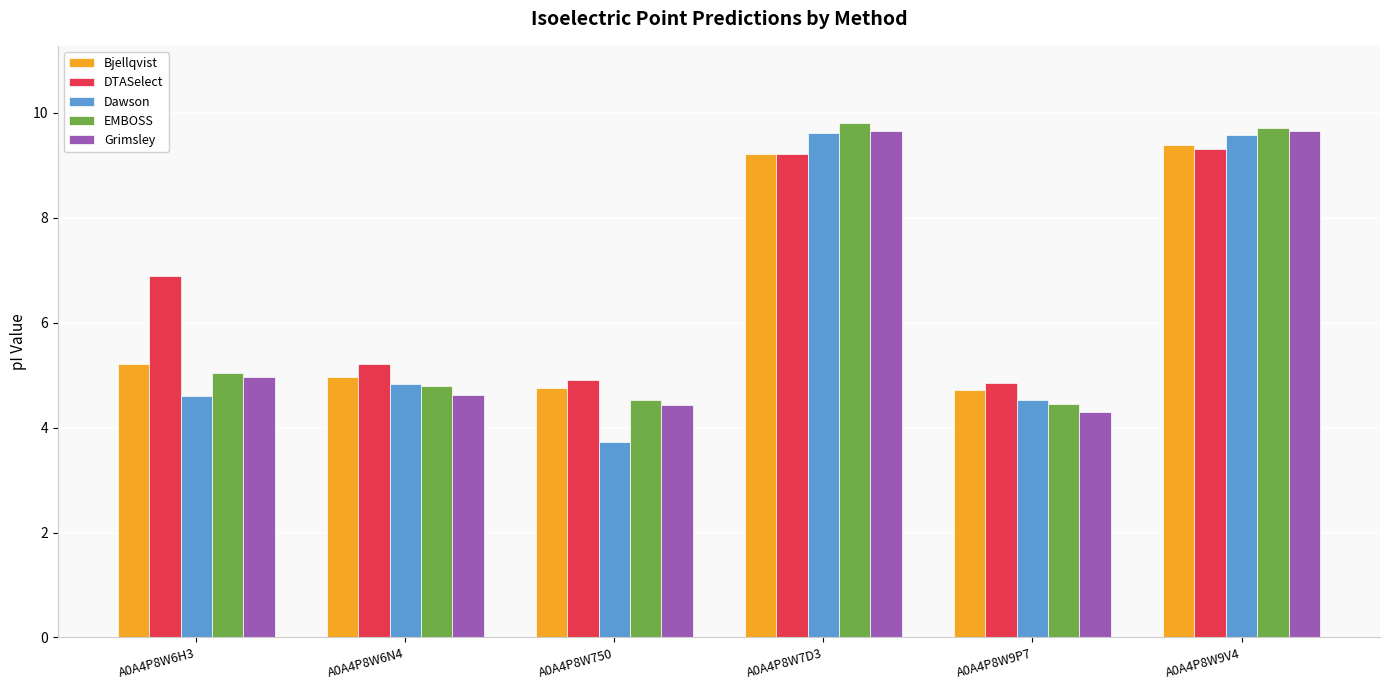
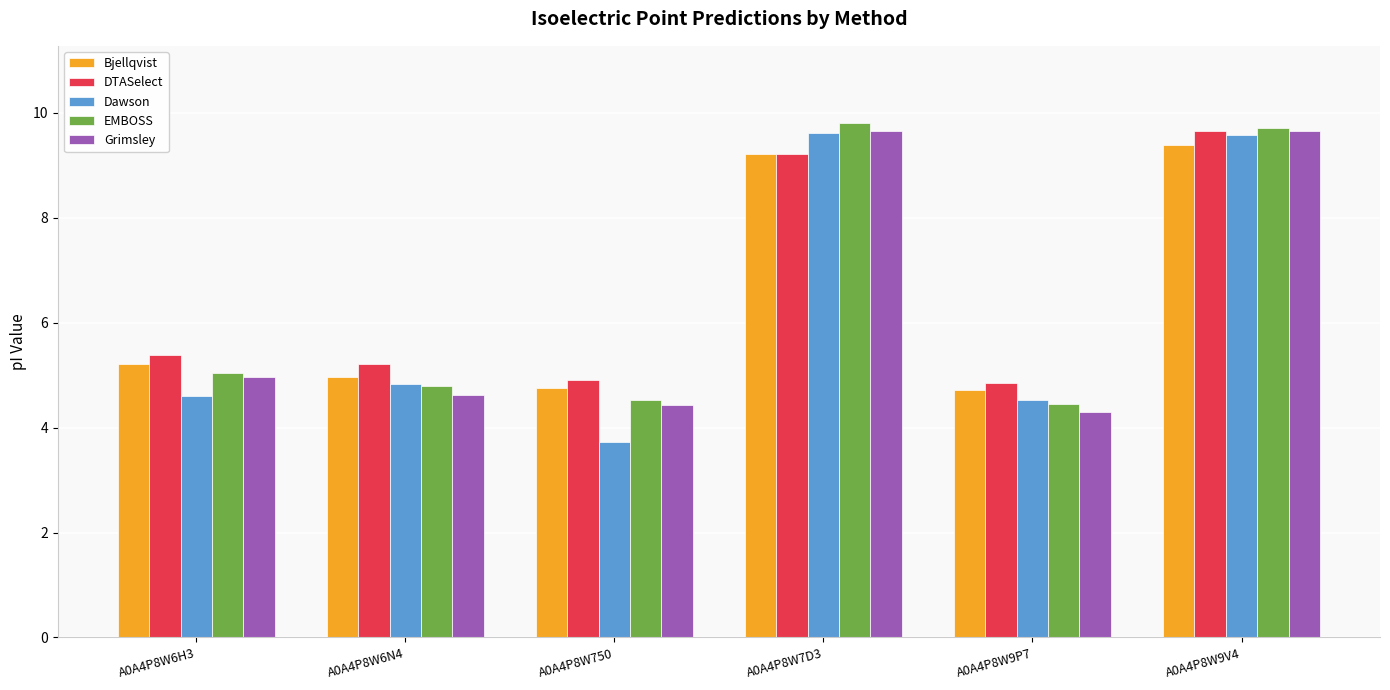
  {
    "Bjellqvist": {
      "A0A4P8W6H3": 5.2,
      "A0A4P8W6N4": 5.0,
      "A0A4P8W750": 4.8,
      "A0A4P8W7D3": 9.2,
      "A0A4P8W9P7": 4.7,
      "A0A4P8W9V4": 9.4
    },
    "DTASelect": {
-     "A0A4P8W6H3": 6.9,
+     "A0A4P8W6H3": 5.4,
      "A0A4P8W6N4": 5.2,
      "A0A4P8W750": 4.9,
      "A0A4P8W7D3": 9.2,
      "A0A4P8W9P7": 4.9,
-     "A0A4P8W9V4": 9.3
+     "A0A4P8W9V4": 9.7
    },
    "Dawson": {
      "A0A4P8W6H3": 4.6,
      "A0A4P8W6N4": 4.8,
      "A0A4P8W750": 3.7,
      "A0A4P8W7D3": 9.6,
      "A0A4P8W9P7": 4.5,
      "A0A4P8W9V4": 9.6
    },
    "EMBOSS": {
      "A0A4P8W6H3": 5.0,
      "A0A4P8W6N4": 4.8,
      "A0A4P8W750": 4.5,
      "A0A4P8W7D3": 9.8,
      "A0A4P8W9P7": 4.4,
      "A0A4P8W9V4": 9.7
    },
    "Grimsley": {
      "A0A4P8W6H3": 5.0,
      "A0A4P8W6N4": 4.6,
      "A0A4P8W750": 4.4,
      "A0A4P8W7D3": 9.7,
      "A0A4P8W9P7": 4.3,
      "A0A4P8W9V4": 9.6
    }
  }
